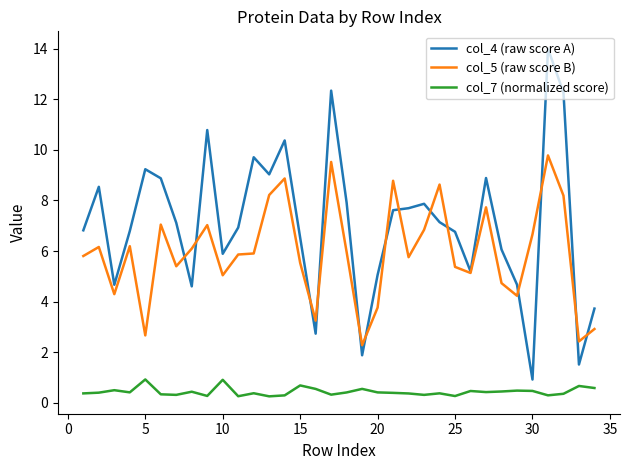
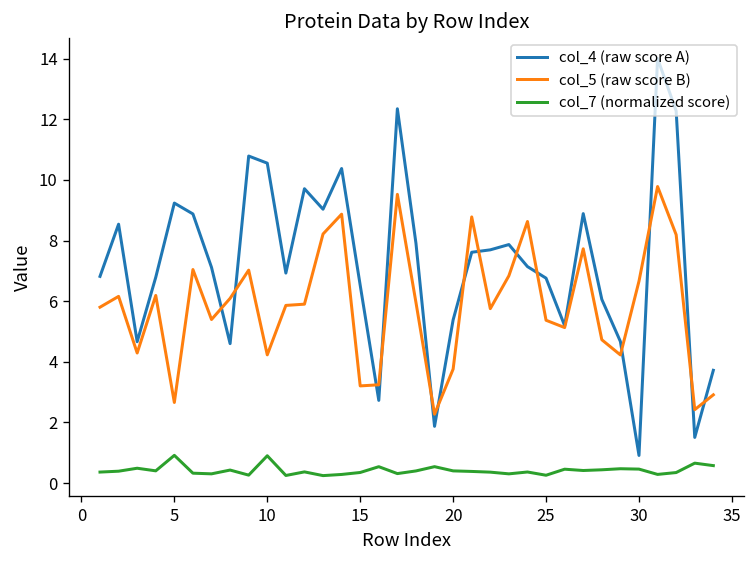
  {
    "col_4 (raw score A)": {
      "5": 9.2,
-     "10": 5.9,
+     "10": 10.6,
      "15": 6.5,
-     "20": 5.1,
+     "20": 5.4,
      "25": 6.8,
      "30": 0.9
    },
    "col_5 (raw score B)": {
      "5": 2.7,
-     "10": 5.0,
-     "15": 5.5,
+     "10": 4.2,
+     "15": 3.2,
      "20": 3.8,
      "25": 5.4,
      "30": 6.7
    },
    "col_7 (normalized score)": {
      "5": 0.9,
      "10": 0.9,
-     "15": 0.7,
+     "15": 0.3,
      "20": 0.4,
      "25": 0.3,
      "30": 0.5
    }
  }
